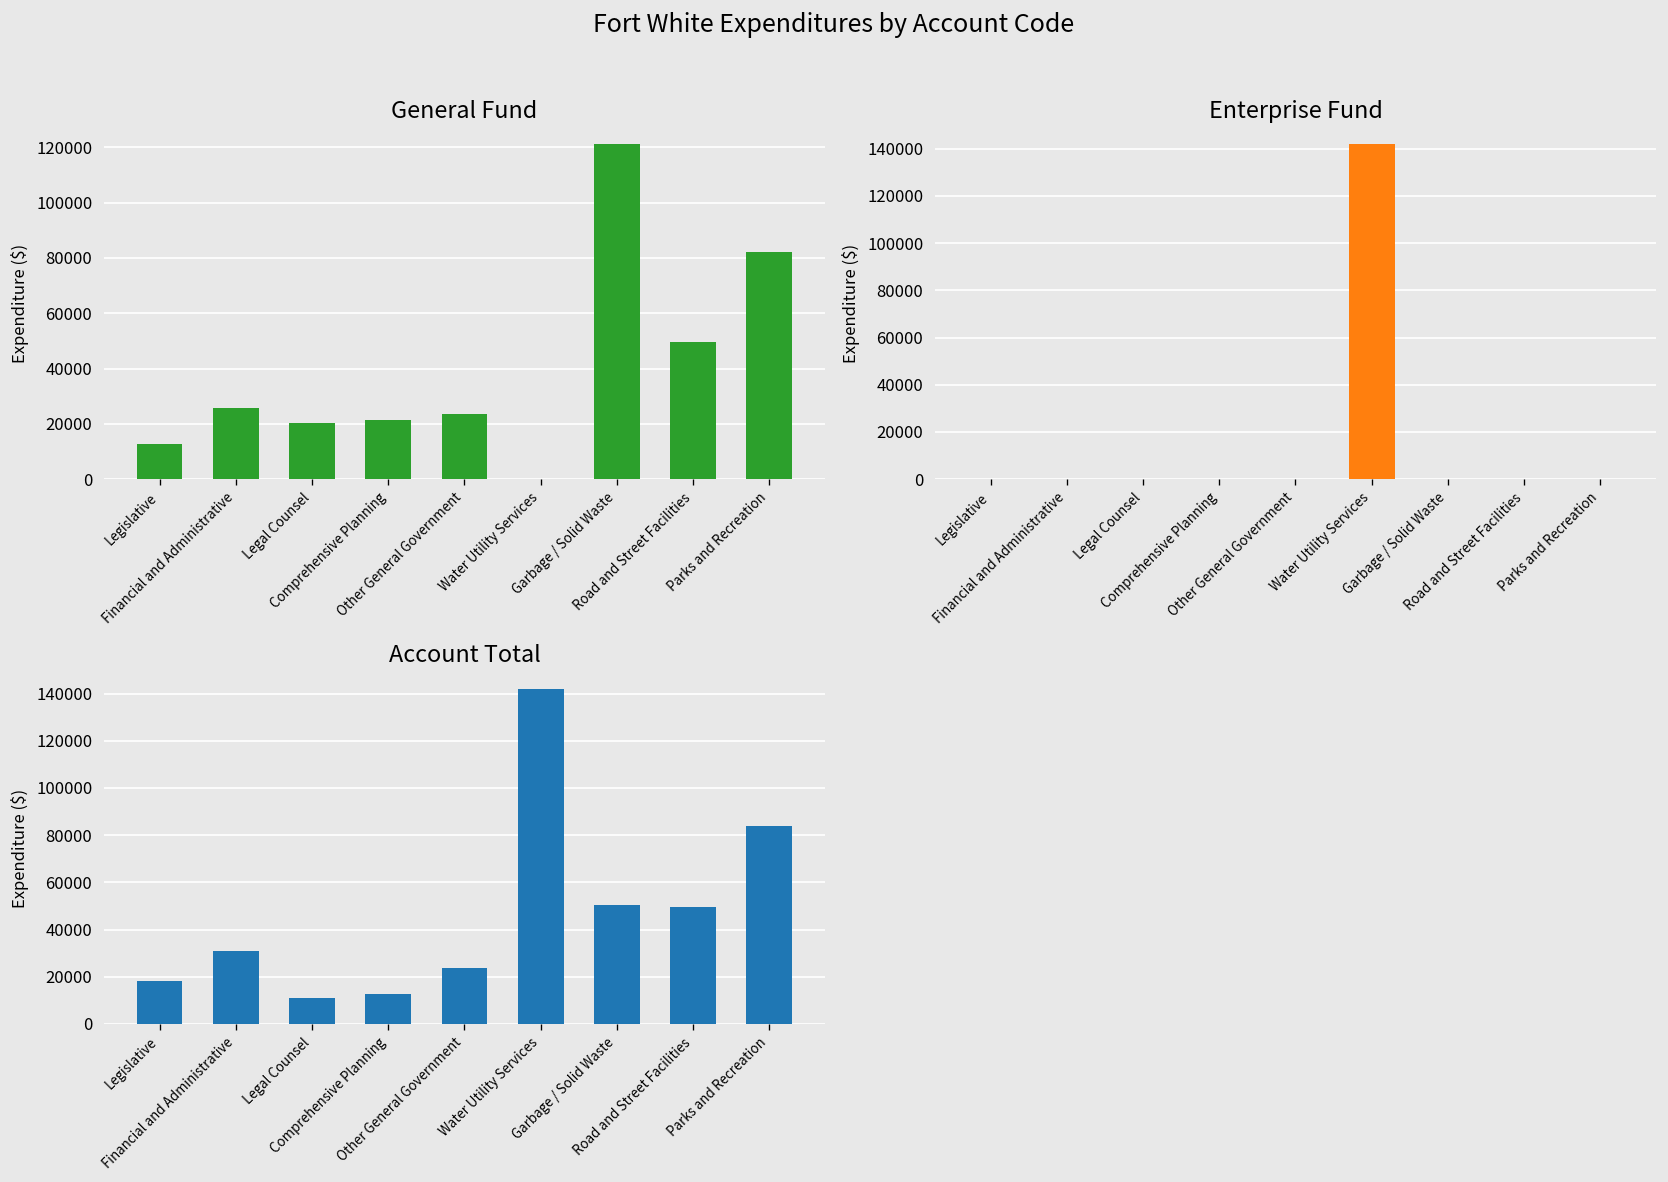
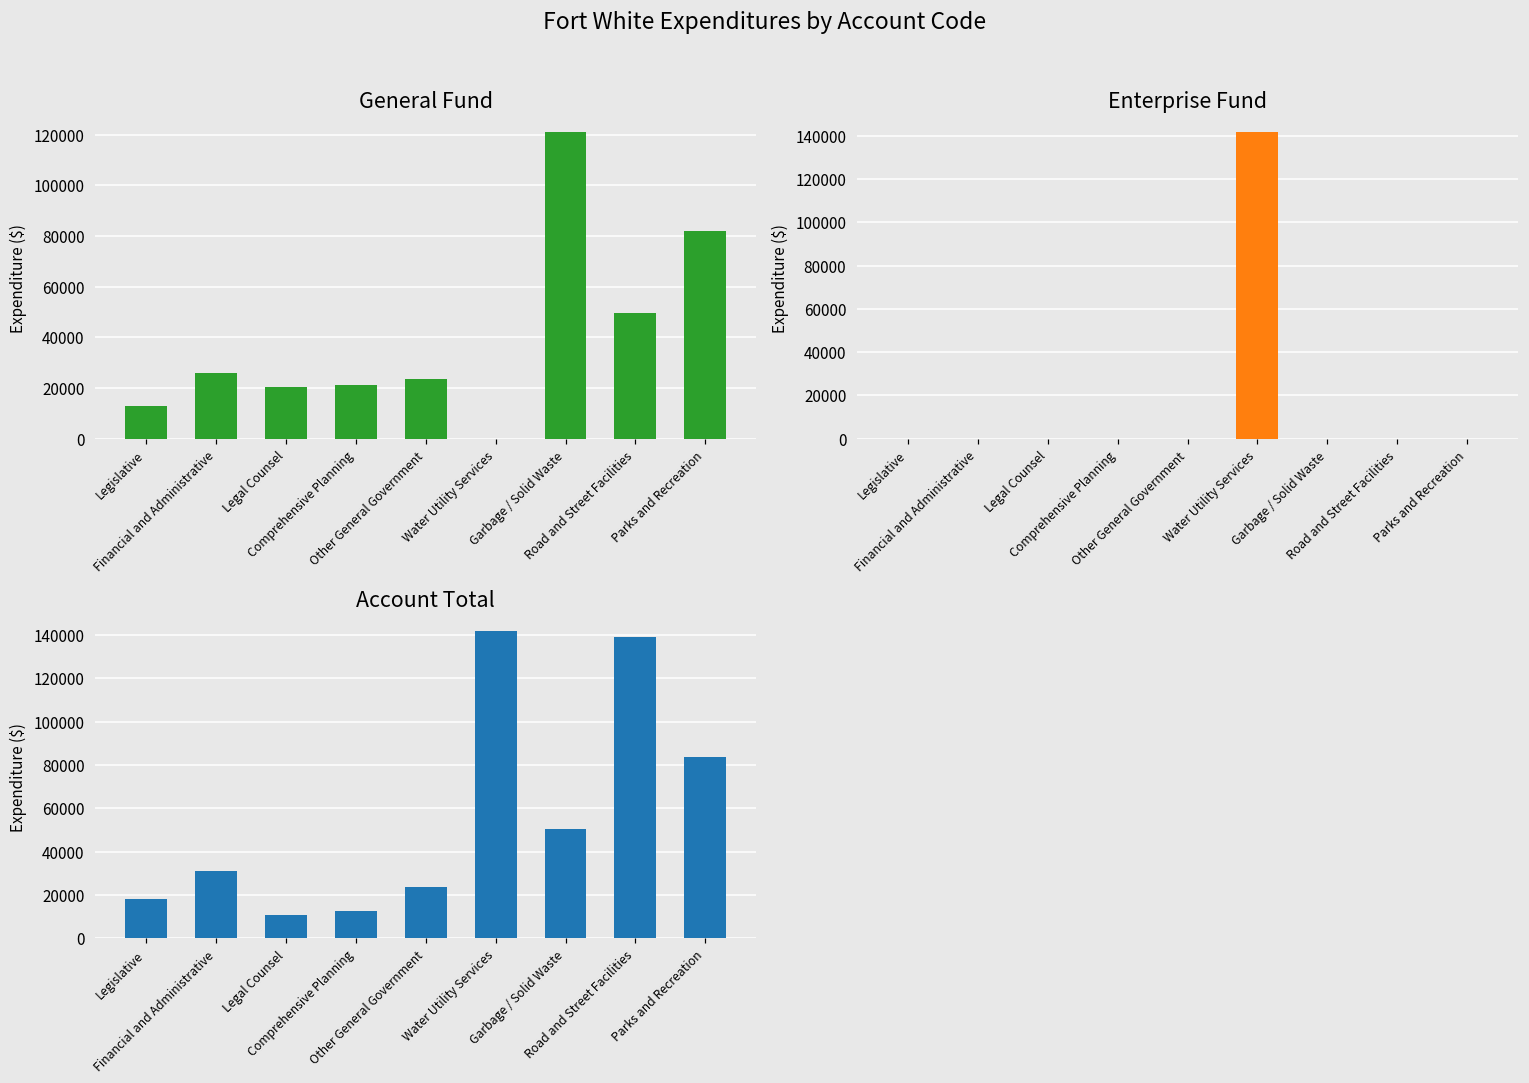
  {
    "General Fund": {
      "Legislative": 13000,
      "Financial and Administrative": 26000,
      "Legal Counsel": 20000,
      "Comprehensive Planning": 21000,
      "Other General Government": 24000,
      "Water Utility Services": 0,
      "Garbage / Solid Waste": 121000,
      "Road and Street Facilities": 50000,
      "Parks and Recreation": 82000
    },
    "Enterprise Fund": {
      "Legislative": 0,
      "Financial and Administrative": 0,
      "Legal Counsel": 0,
      "Comprehensive Planning": 0,
      "Other General Government": 0,
      "Water Utility Services": 142000,
      "Garbage / Solid Waste": 0,
      "Road and Street Facilities": 0,
      "Parks and Recreation": 0
    },
    "Account Total": {
      "Legislative": 18000,
      "Financial and Administrative": 31000,
      "Legal Counsel": 11000,
      "Comprehensive Planning": 12000,
      "Other General Government": 24000,
      "Water Utility Services": 142000,
      "Garbage / Solid Waste": 51000,
-     "Road and Street Facilities": 50000,
+     "Road and Street Facilities": 139000,
      "Parks and Recreation": 84000
    }
  }
